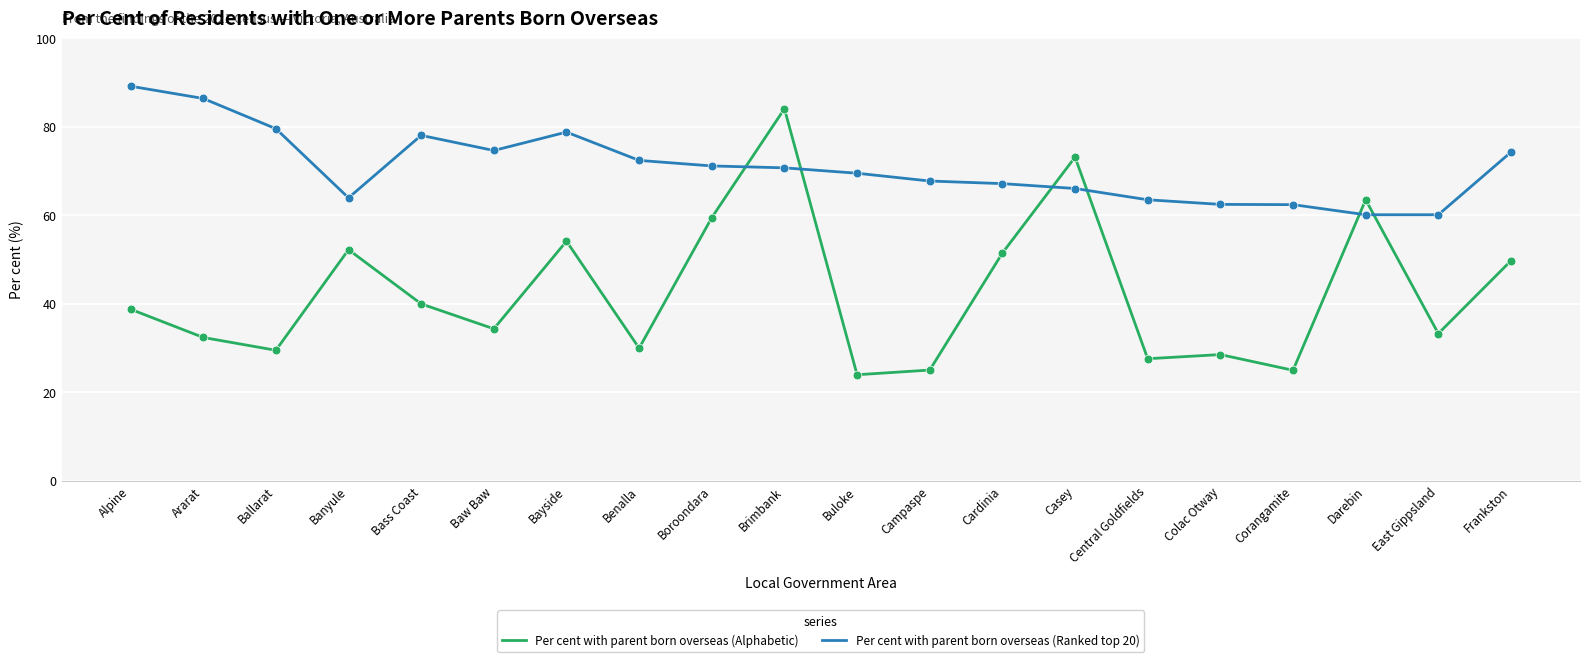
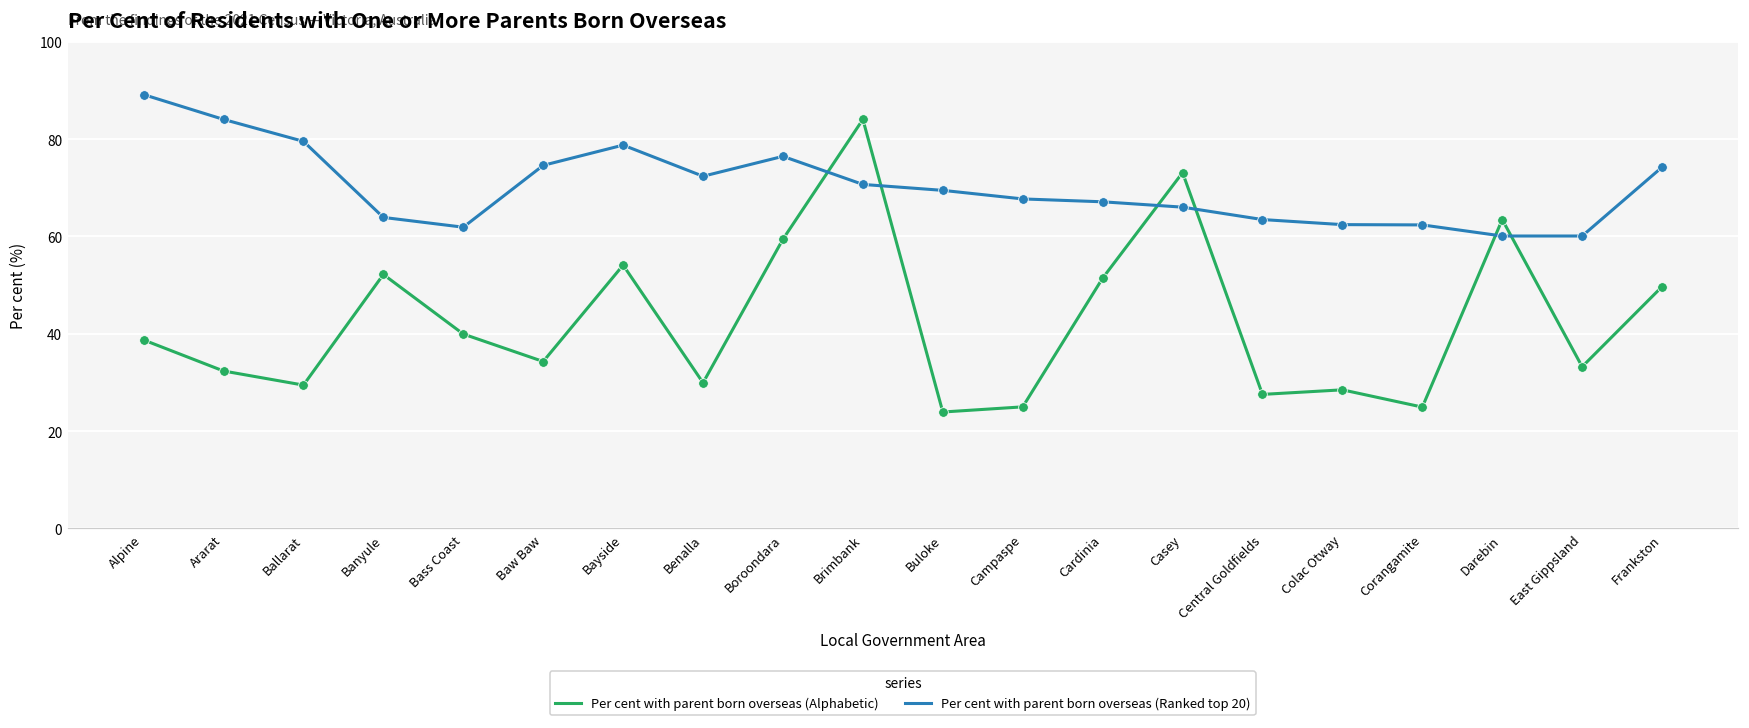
  {
    "Per cent with parent born overseas (Alphabetic)": {
      "Alpine": 39,
      "Ararat": 32,
      "Ballarat": 29,
      "Banyule": 52,
      "Bass Coast": 40,
      "Baw Baw": 34,
      "Bayside": 54,
      "Benalla": 30,
      "Boroondara": 59,
      "Brimbank": 84,
      "Buloke": 24,
      "Campaspe": 25,
      "Cardinia": 51,
      "Casey": 73,
      "Central Goldfields": 28,
      "Colac Otway": 28,
      "Corangamite": 25,
      "Darebin": 63,
      "East Gippsland": 33,
      "Frankston": 50
    },
    "Per cent with parent born overseas (Ranked top 20)": {
      "Alpine": 89,
-     "Ararat": 86,
+     "Ararat": 84,
      "Ballarat": 80,
      "Banyule": 64,
-     "Bass Coast": 78,
+     "Bass Coast": 62,
      "Baw Baw": 75,
      "Bayside": 79,
      "Benalla": 72,
-     "Boroondara": 71,
+     "Boroondara": 76,
      "Brimbank": 71,
      "Buloke": 69,
      "Campaspe": 68,
      "Cardinia": 67,
      "Casey": 66,
      "Central Goldfields": 63,
      "Colac Otway": 62,
      "Corangamite": 62,
      "Darebin": 60,
      "East Gippsland": 60,
      "Frankston": 74
    }
  }
